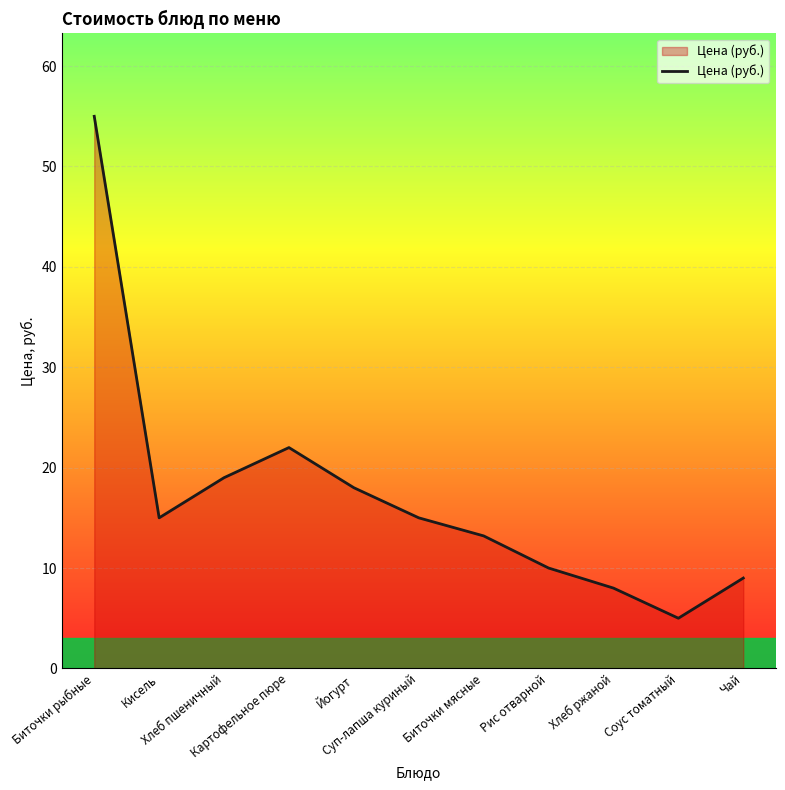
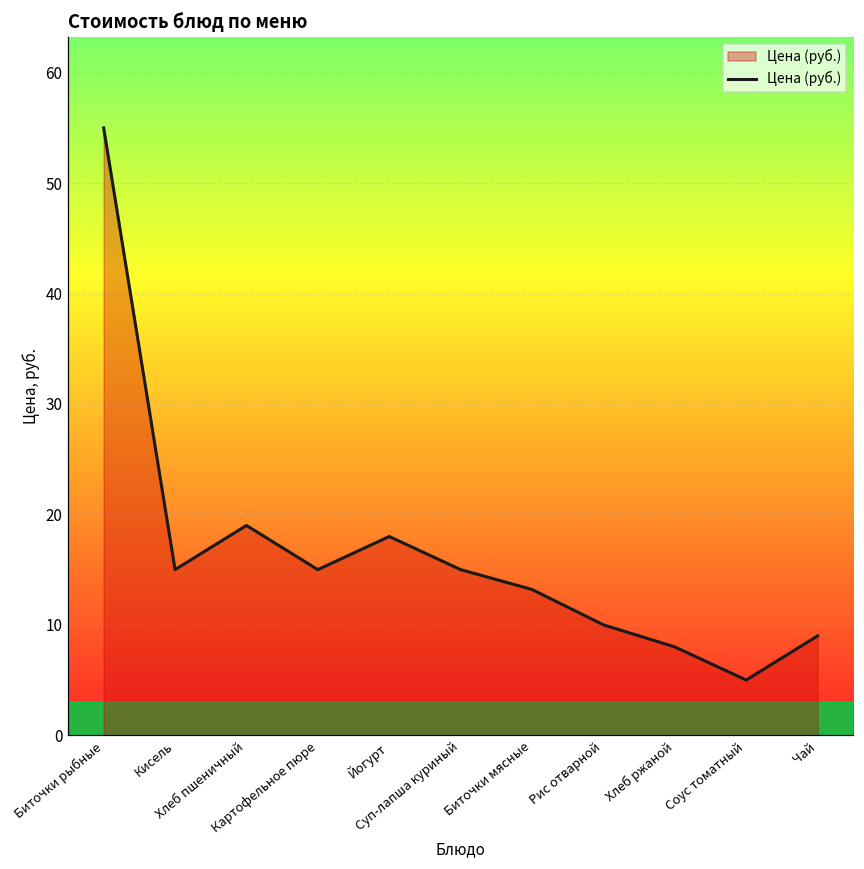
  {
    "Биточки рыбные": 55,
    "Кисель": 15,
    "Хлеб пшеничный": 19,
-   "Картофельное пюре": 22,
+   "Картофельное пюре": 15,
    "Йогурт": 18,
    "Суп-лапша куриный": 15,
    "Биточки мясные": 13,
    "Рис отварной": 10,
    "Хлеб ржаной": 8,
    "Соус томатный": 5,
    "Чай": 9
  }
